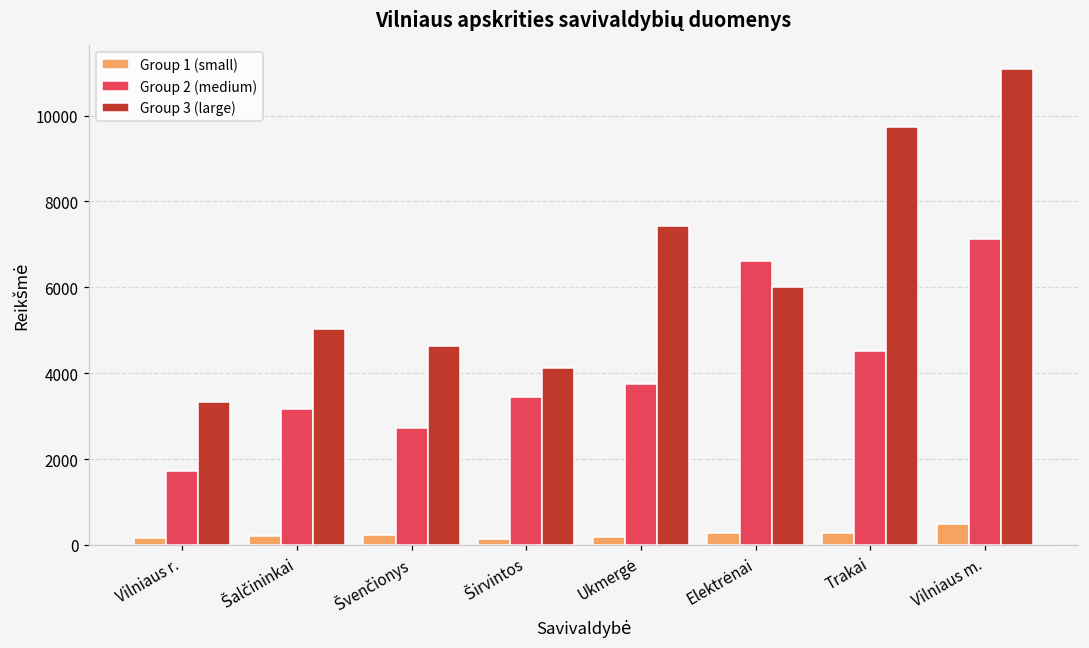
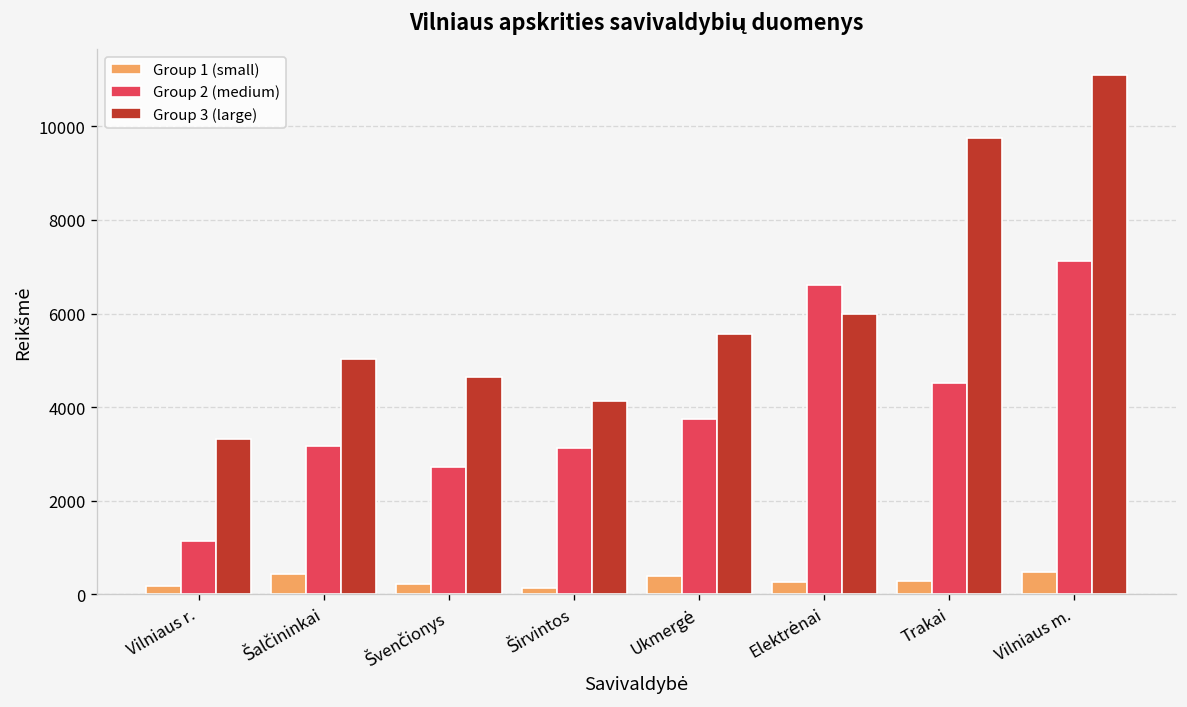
  {
    "Group 1 (small)": {
      "Vilniaus r.": 200,
-     "Šalčininkai": 200,
+     "Šalčininkai": 400,
      "Švenčionys": 200,
      "Širvintos": 100,
-     "Ukmergė": 200,
+     "Ukmergė": 400,
      "Elektrėnai": 300,
      "Trakai": 300,
      "Vilniaus m.": 500
    },
    "Group 2 (medium)": {
-     "Vilniaus r.": 1700,
+     "Vilniaus r.": 1200,
      "Šalčininkai": 3200,
      "Švenčionys": 2700,
-     "Širvintos": 3400,
+     "Širvintos": 3100,
      "Ukmergė": 3700,
      "Elektrėnai": 6600,
      "Trakai": 4500,
      "Vilniaus m.": 7100
    },
    "Group 3 (large)": {
      "Vilniaus r.": 3300,
      "Šalčininkai": 5000,
      "Švenčionys": 4600,
      "Širvintos": 4100,
-     "Ukmergė": 7400,
+     "Ukmergė": 5600,
      "Elektrėnai": 6000,
      "Trakai": 9700,
      "Vilniaus m.": 11100
    }
  }
